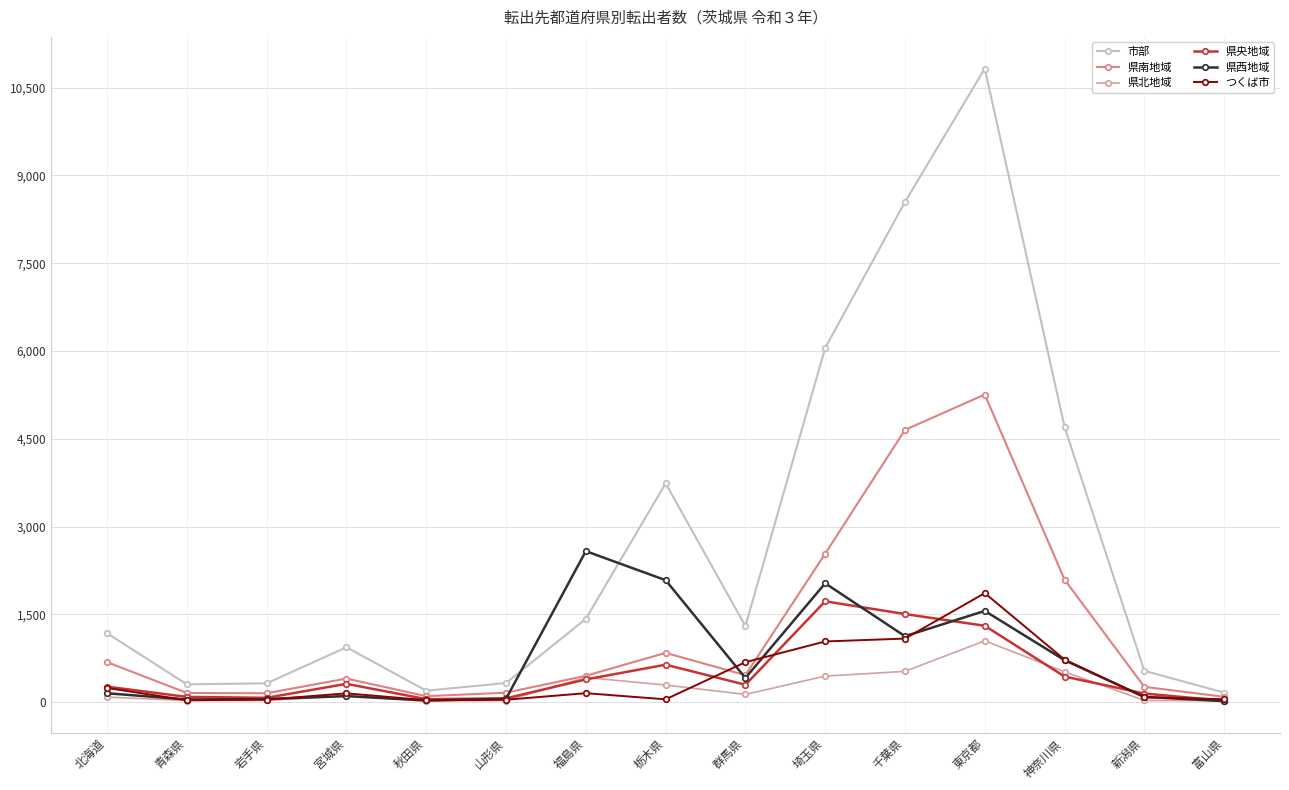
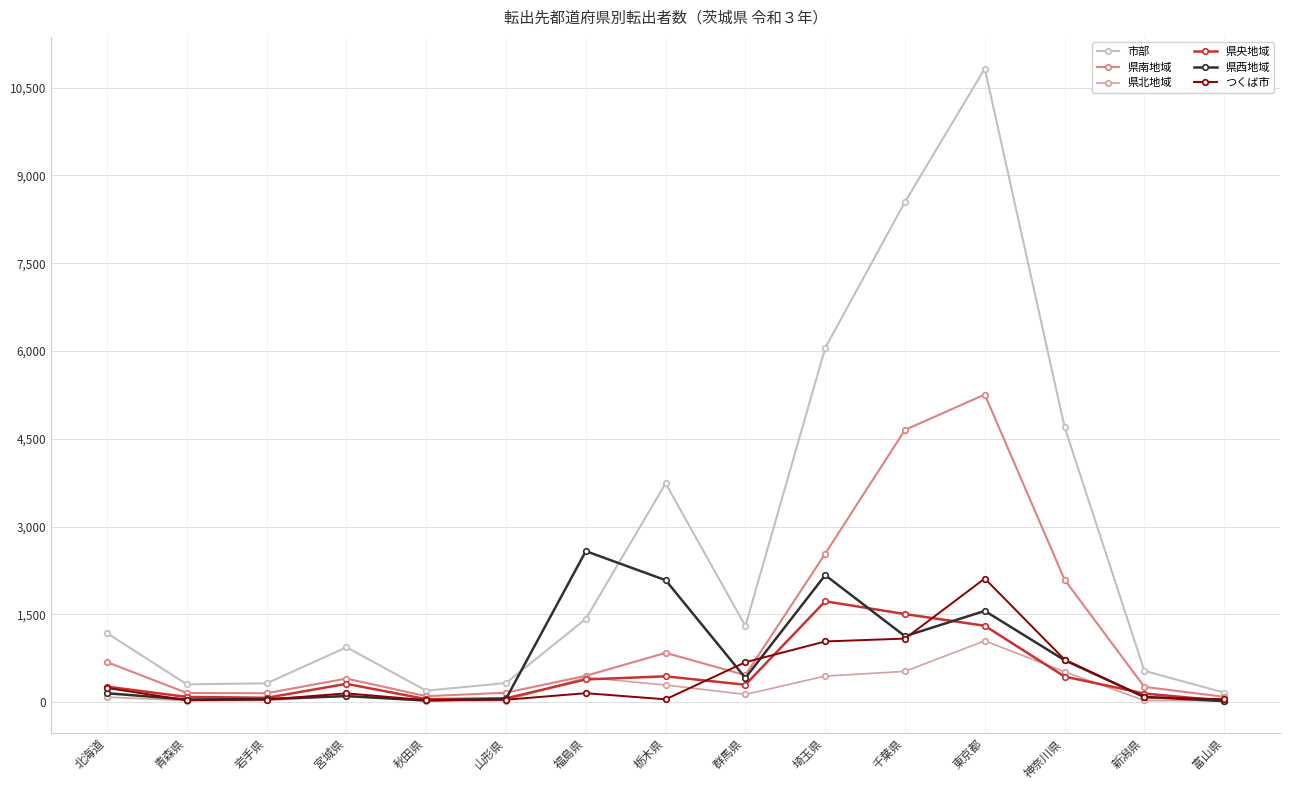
  {
    "県央地域": {
      "青森県": "100",
      "宮城県": "300",
-     "栃木県": "600",
+     "栃木県": "400",
      "群馬県": "300",
      "埼玉県": "1,700",
      "千葉県": "1,500",
      "東京都": "1,300",
      "神奈川県": "400",
      "新潟県": "100"
    },
    "県西地域": {
      "北海道": "200",
      "福島県": "2,600",
      "栃木県": "2,100",
      "群馬県": "400",
-     "埼玉県": "2,000",
+     "埼玉県": "2,200",
      "東京都": "1,600"
    },
    "つくば市": {
      "福島県": "200",
      "栃木県": "0",
      "群馬県": "700",
      "埼玉県": "1,000",
-     "東京都": "1,900"
+     "東京都": "2,100"
    }
  }
